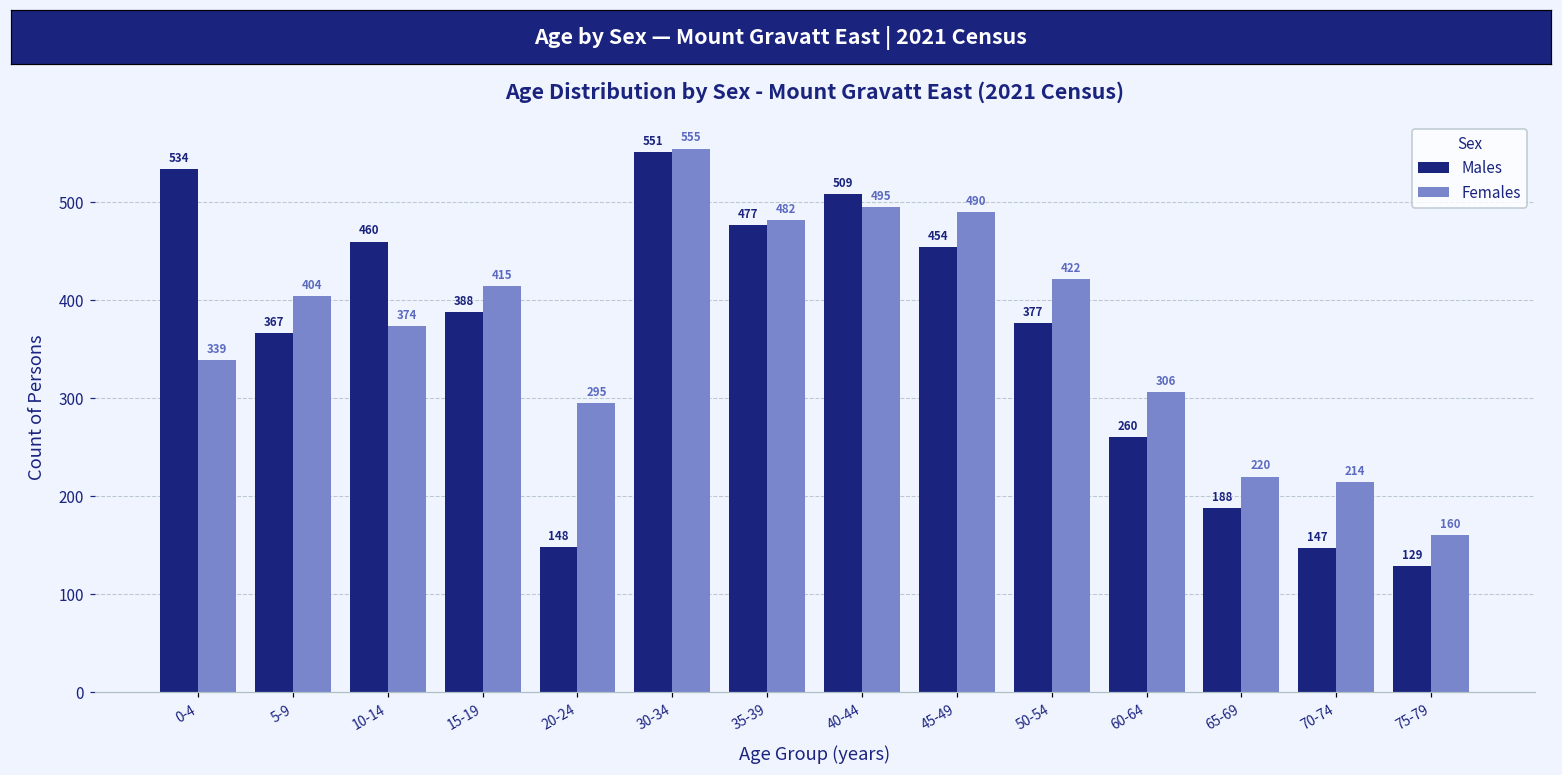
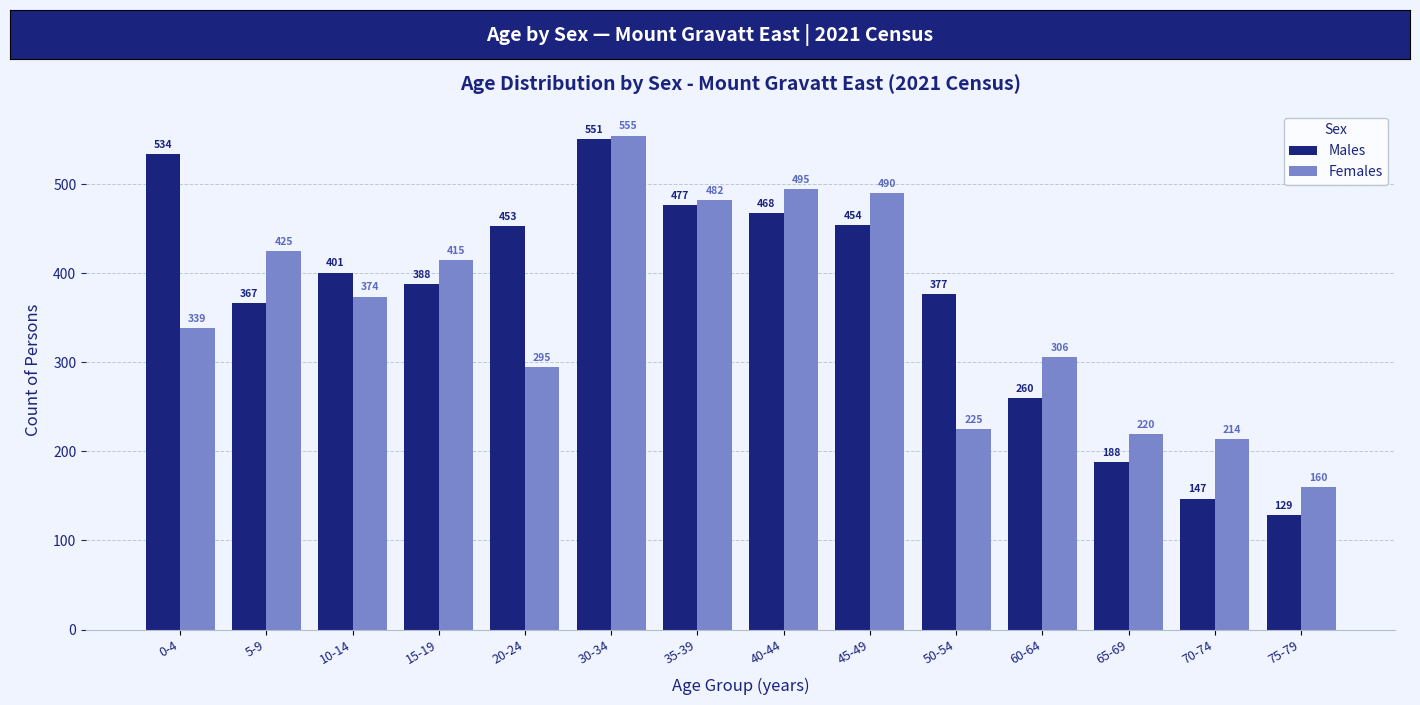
  {
    "Males": {
      "0-4": 534,
      "5-9": 367,
-     "10-14": 460,
+     "10-14": 401,
      "15-19": 388,
-     "20-24": 148,
+     "20-24": 453,
      "30-34": 551,
      "35-39": 477,
-     "40-44": 509,
+     "40-44": 468,
      "45-49": 454,
      "50-54": 377,
      "60-64": 260,
      "65-69": 188,
      "70-74": 147,
      "75-79": 129
    },
    "Females": {
      "0-4": 339,
-     "5-9": 404,
+     "5-9": 425,
      "10-14": 374,
      "15-19": 415,
      "20-24": 295,
      "30-34": 555,
      "35-39": 482,
      "40-44": 495,
      "45-49": 490,
-     "50-54": 422,
+     "50-54": 225,
      "60-64": 306,
      "65-69": 220,
      "70-74": 214,
      "75-79": 160
    }
  }
